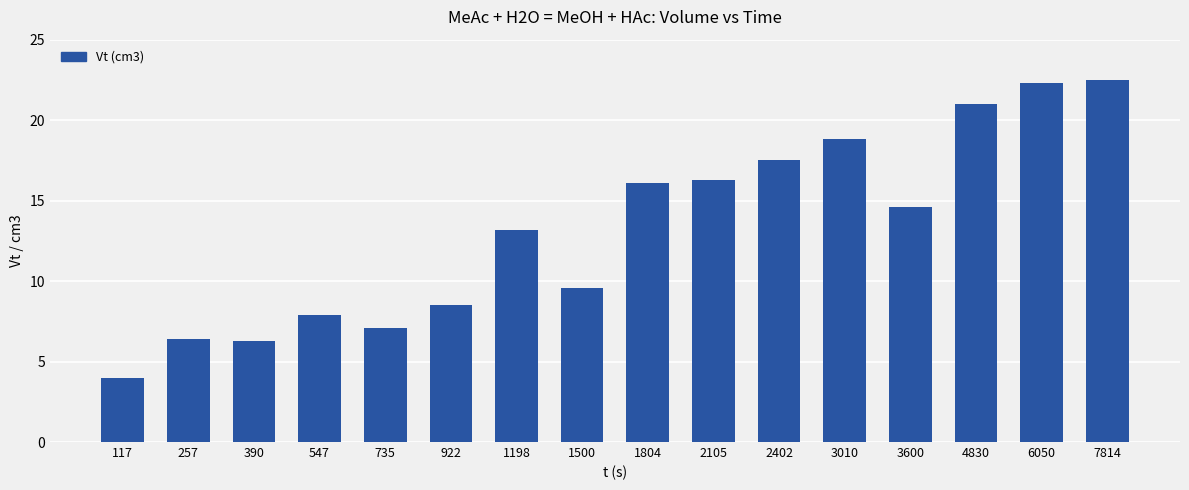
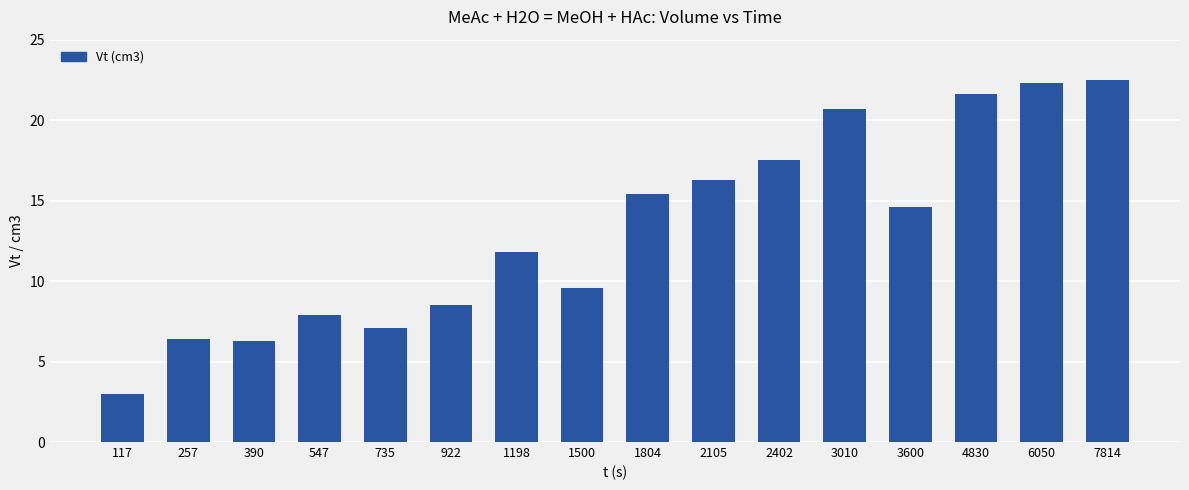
  {
-   "117": 4,
+   "117": 3,
    "257": 6.4,
    "390": 6.3,
    "547": 7.9,
    "735": 7.1,
    "922": 8.5,
-   "1198": 13.2,
+   "1198": 11.8,
    "1500": 9.6,
-   "1804": 16.1,
+   "1804": 15.4,
    "2105": 16.3,
    "2402": 17.5,
-   "3010": 18.8,
+   "3010": 20.7,
    "3600": 14.6,
-   "4830": 21.0,
+   "4830": 21.6,
    "6050": 22.3,
    "7814": 22.5
  }
